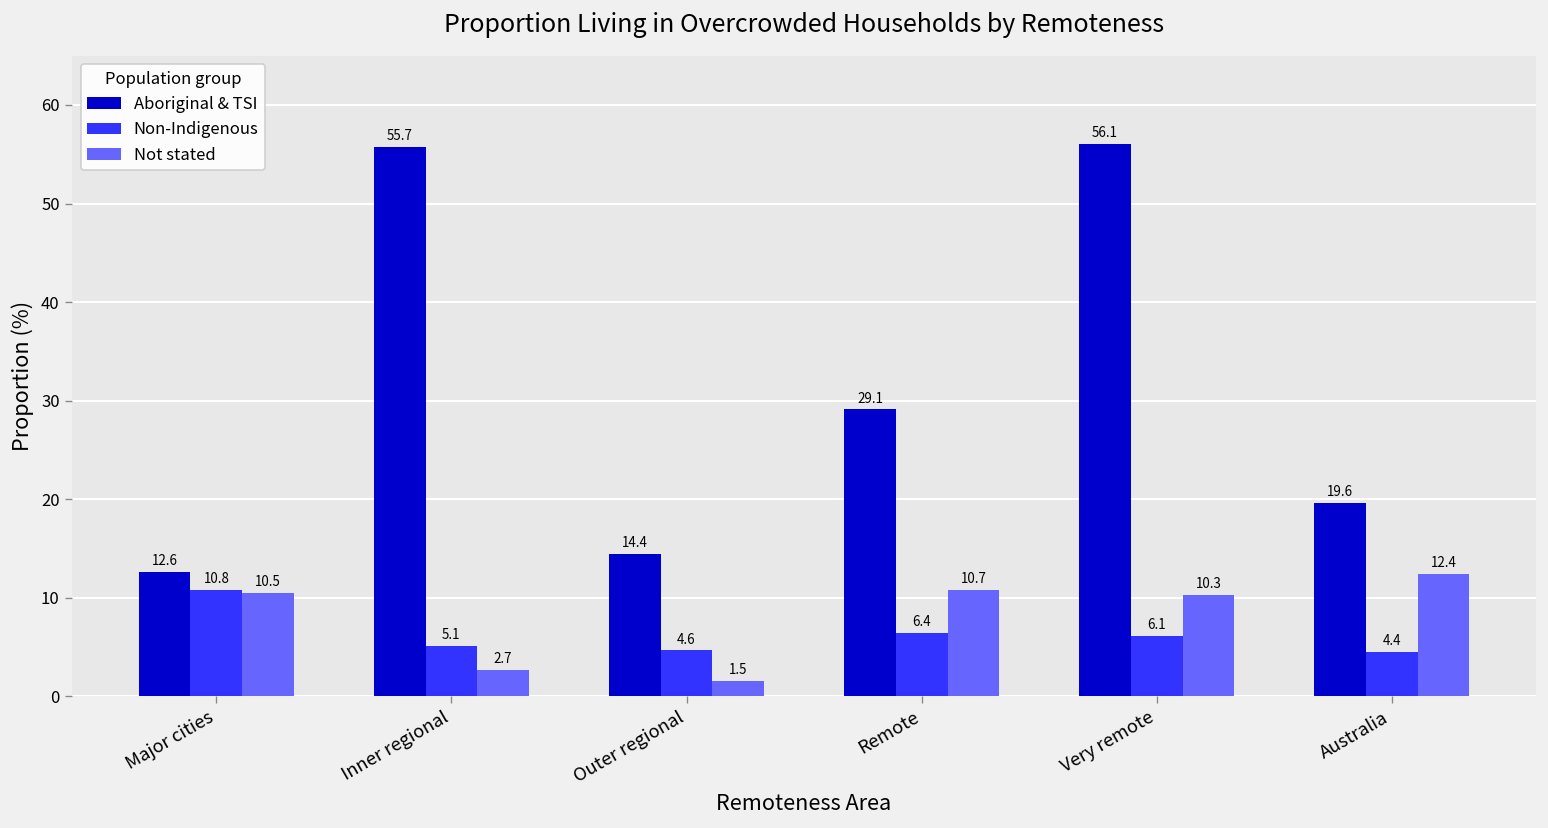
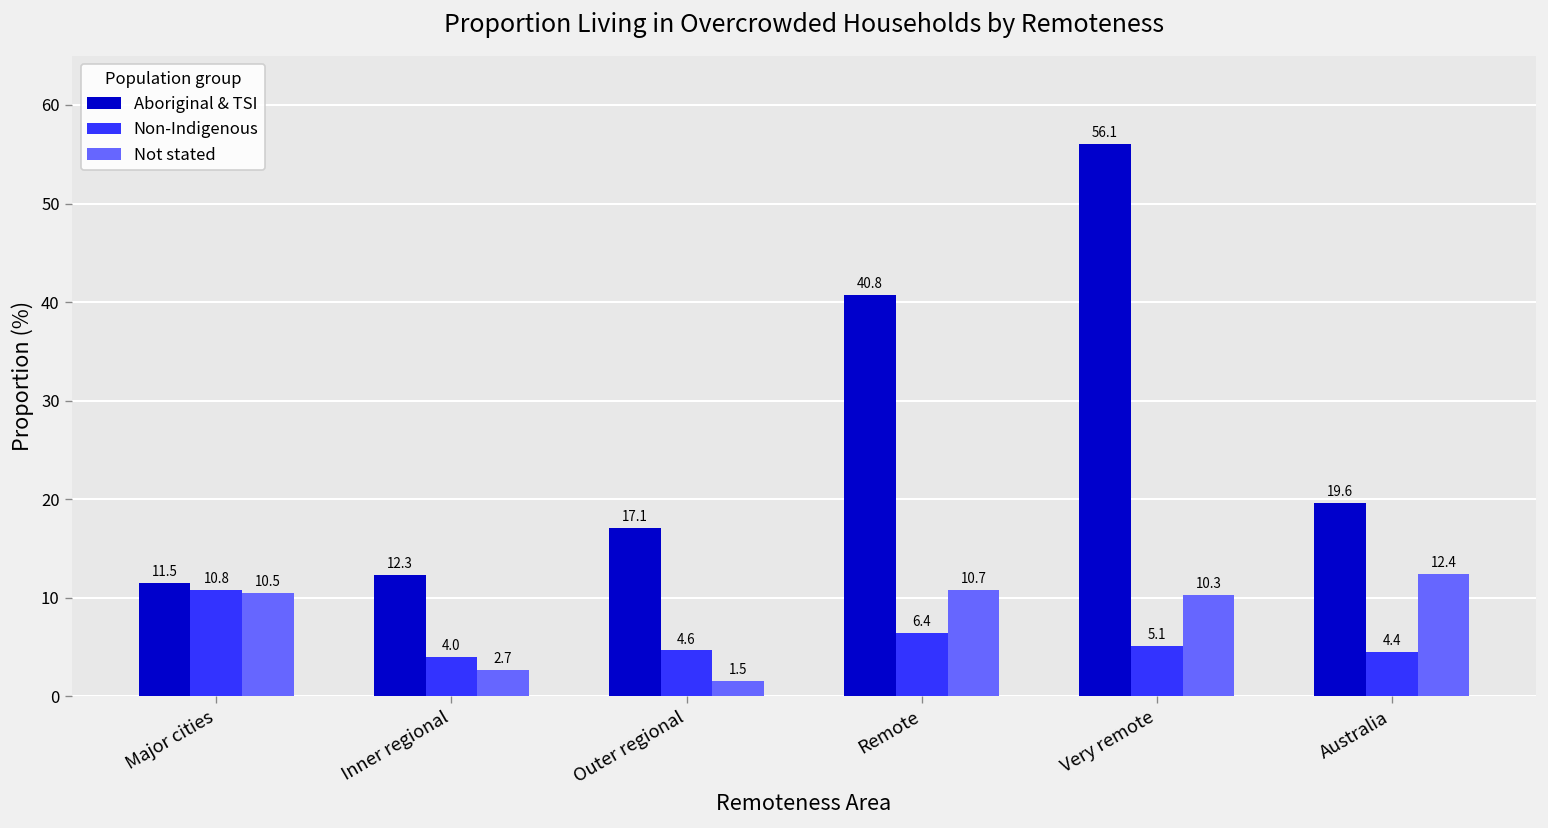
  {
    "Aboriginal & TSI": {
-     "Major cities": 12.6,
-     "Inner regional": 55.7,
-     "Outer regional": 14.4,
-     "Remote": 29.1,
+     "Major cities": 11.5,
+     "Inner regional": 12.3,
+     "Outer regional": 17.1,
+     "Remote": 40.8,
      "Very remote": 56.1,
      "Australia": 19.6
    },
    "Non-Indigenous": {
      "Major cities": 10.8,
-     "Inner regional": 5.1,
+     "Inner regional": 4.0,
      "Outer regional": 4.6,
      "Remote": 6.4,
-     "Very remote": 6.1,
+     "Very remote": 5.1,
      "Australia": 4.4
    },
    "Not stated": {
      "Major cities": 10.5,
      "Inner regional": 2.7,
      "Outer regional": 1.5,
      "Remote": 10.7,
      "Very remote": 10.3,
      "Australia": 12.4
    }
  }
